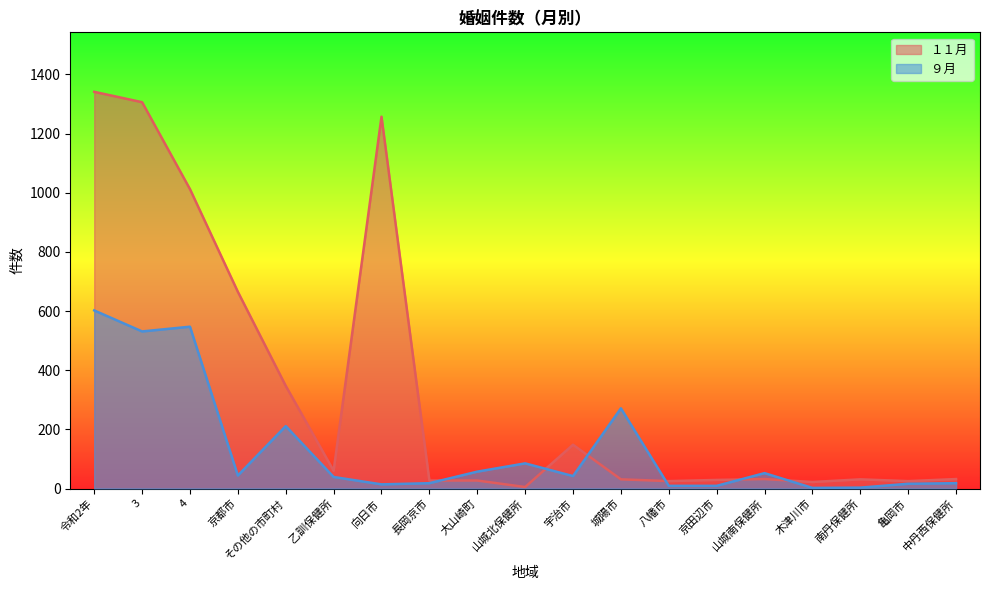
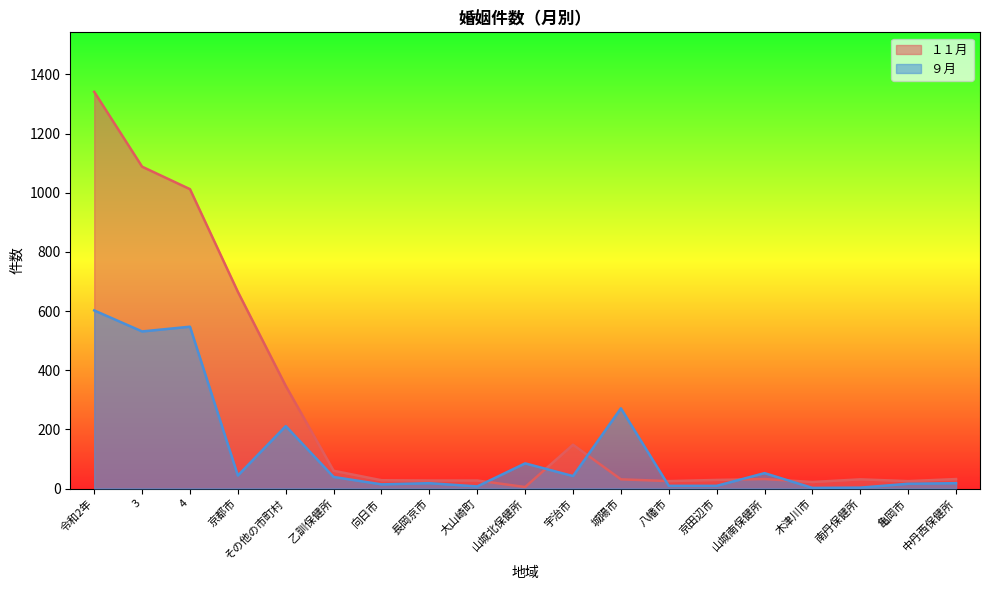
  {
    "１１月": {
      "令和2年": 1340,
-     "3": 1310,
+     "3": 1090,
      "4": 1010,
      "京都市": 670,
      "その他の市町村": 350,
      "乙訓保健所": 60,
-     "向日市": 1260,
+     "向日市": 30,
      "長岡京市": 30,
      "大山崎町": 30,
      "山城北保健所": 10,
      "宇治市": 150,
      "城陽市": 30,
      "八幡市": 30,
      "京田辺市": 30,
      "山城南保健所": 30,
      "木津川市": 20,
      "南丹保健所": 30,
      "亀岡市": 30,
      "中丹西保健所": 30
    },
    "９月": {
      "令和2年": 600,
      "3": 530,
      "4": 550,
      "京都市": 40,
      "その他の市町村": 210,
      "乙訓保健所": 40,
      "向日市": 10,
      "長岡京市": 20,
-     "大山崎町": 60,
+     "大山崎町": 10,
      "山城北保健所": 90,
      "宇治市": 40,
      "城陽市": 270,
      "八幡市": 10,
      "京田辺市": 10,
      "山城南保健所": 50,
      "木津川市": 0,
      "南丹保健所": 0,
      "亀岡市": 20,
      "中丹西保健所": 20
    }
  }
